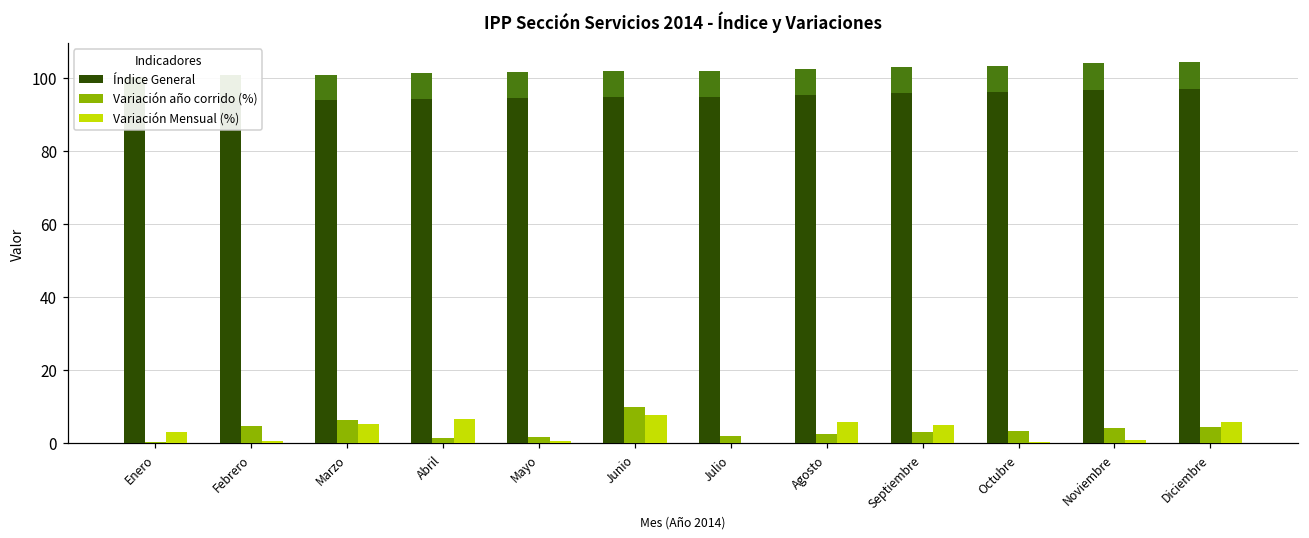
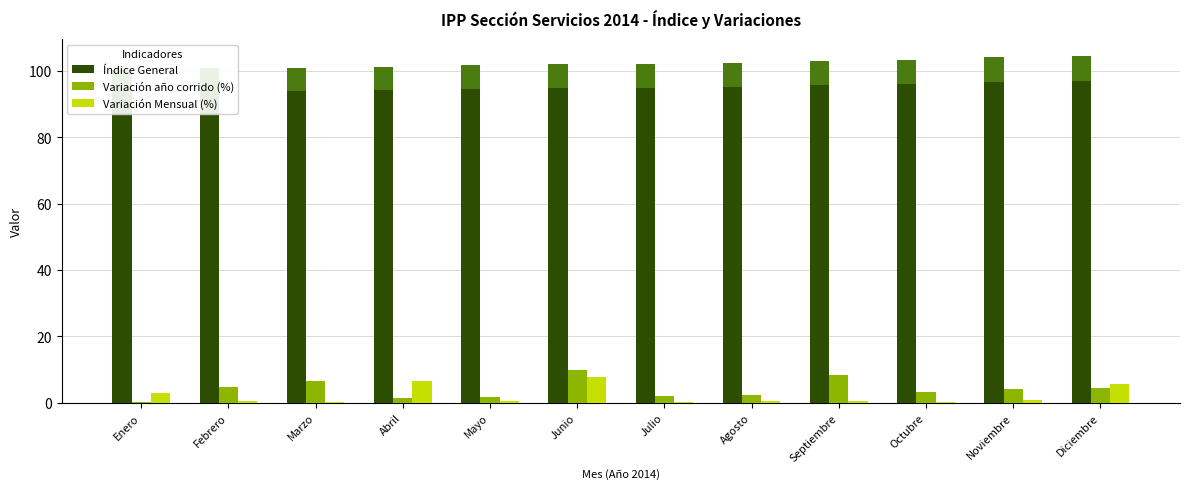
  {
    "Variación año corrido (%)": {
      "Febrero": 5,
      "Marzo": 6,
      "Abril": 1,
      "Mayo": 2,
      "Junio": 10,
      "Julio": 2,
      "Agosto": 2,
-     "Septiembre": 3,
+     "Septiembre": 8,
      "Octubre": 3,
      "Noviembre": 4,
      "Diciembre": 4
    },
    "Variación Mensual (%)": {
      "Enero": 3,
-     "Marzo": 5,
+     "Marzo": 0,
      "Abril": 7,
      "Junio": 8,
-     "Agosto": 6,
-     "Septiembre": 5,
+     "Agosto": 0,
+     "Septiembre": 1,
      "Diciembre": 6
    }
  }
